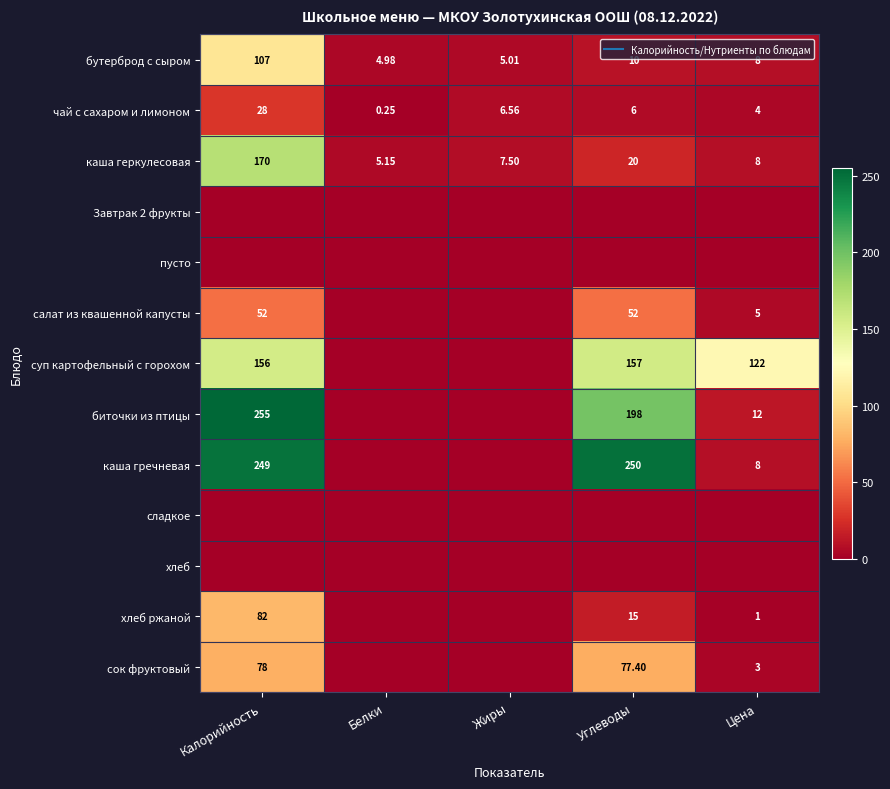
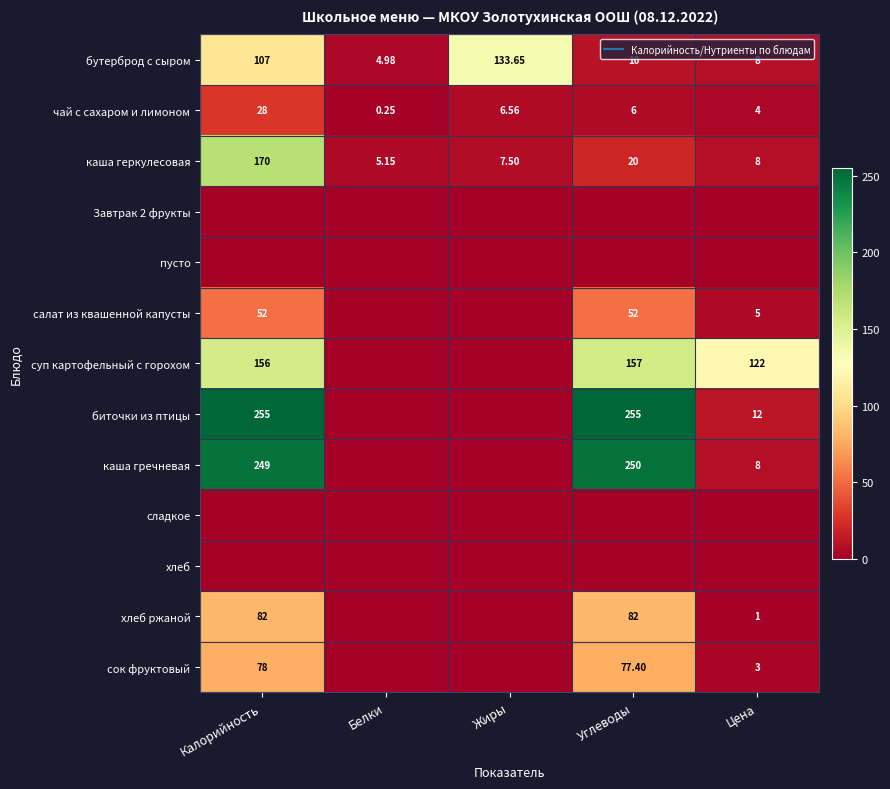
  {
    "бутерброд с сыром": {
      "Калорийность": 107,
      "Белки": 4.98,
-     "Жиры": 5.01
+     "Жиры": 133.65
    },
    "чай с сахаром и лимоном": {
      "Калорийность": 28,
      "Белки": 0.25,
      "Жиры": 6.56,
      "Углеводы": 6,
      "Цена": 4
    },
    "каша геркулесовая": {
      "Калорийность": 170,
      "Белки": 5.15,
      "Жиры": 7.50,
      "Углеводы": 20,
      "Цена": 8
    },
    "салат из квашенной капусты": {
      "Калорийность": 52,
      "Углеводы": 52,
      "Цена": 5
    },
    "суп картофельный с горохом": {
      "Калорийность": 156,
      "Углеводы": 157,
      "Цена": 122
    },
    "биточки из птицы": {
      "Калорийность": 255,
-     "Углеводы": 198,
+     "Углеводы": 255,
      "Цена": 12
    },
    "каша гречневая": {
      "Калорийность": 249,
      "Углеводы": 250,
      "Цена": 8
    },
    "хлеб ржаной": {
      "Калорийность": 82,
-     "Углеводы": 15,
+     "Углеводы": 82,
      "Цена": 1
    },
    "сок фруктовый": {
      "Калорийность": 78,
      "Углеводы": 77.40,
      "Цена": 3
    }
  }
